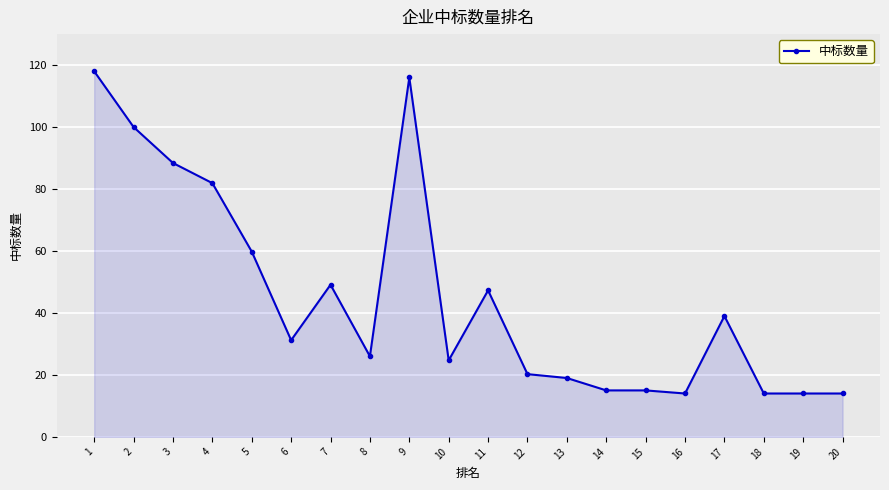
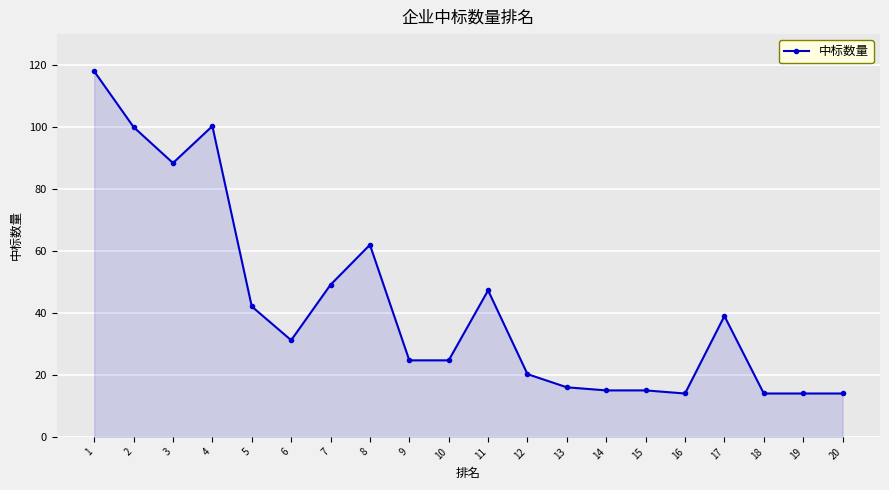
  {
    "1": 118,
    "2": 100,
    "3": 88,
-   "4": 82,
-   "5": 60,
+   "4": 100,
+   "5": 42,
    "6": 31,
    "7": 49,
-   "8": 26,
-   "9": 116,
+   "8": 62,
+   "9": 25,
    "10": 25,
    "11": 47,
    "12": 20,
-   "13": 19,
+   "13": 16,
    "14": 15,
    "15": 15,
    "16": 14,
    "17": 39,
    "18": 14,
    "19": 14,
    "20": 14
  }
